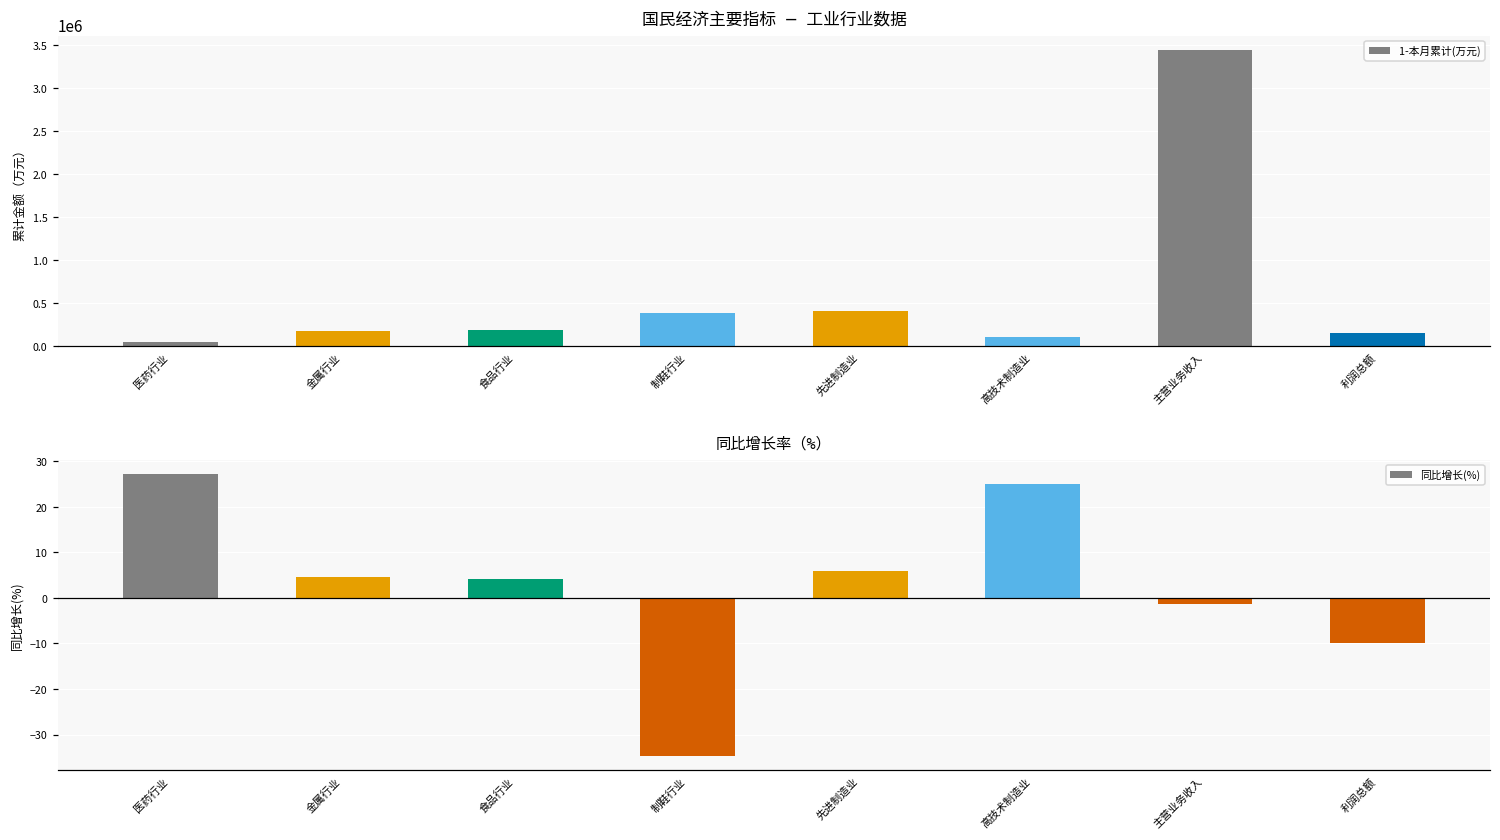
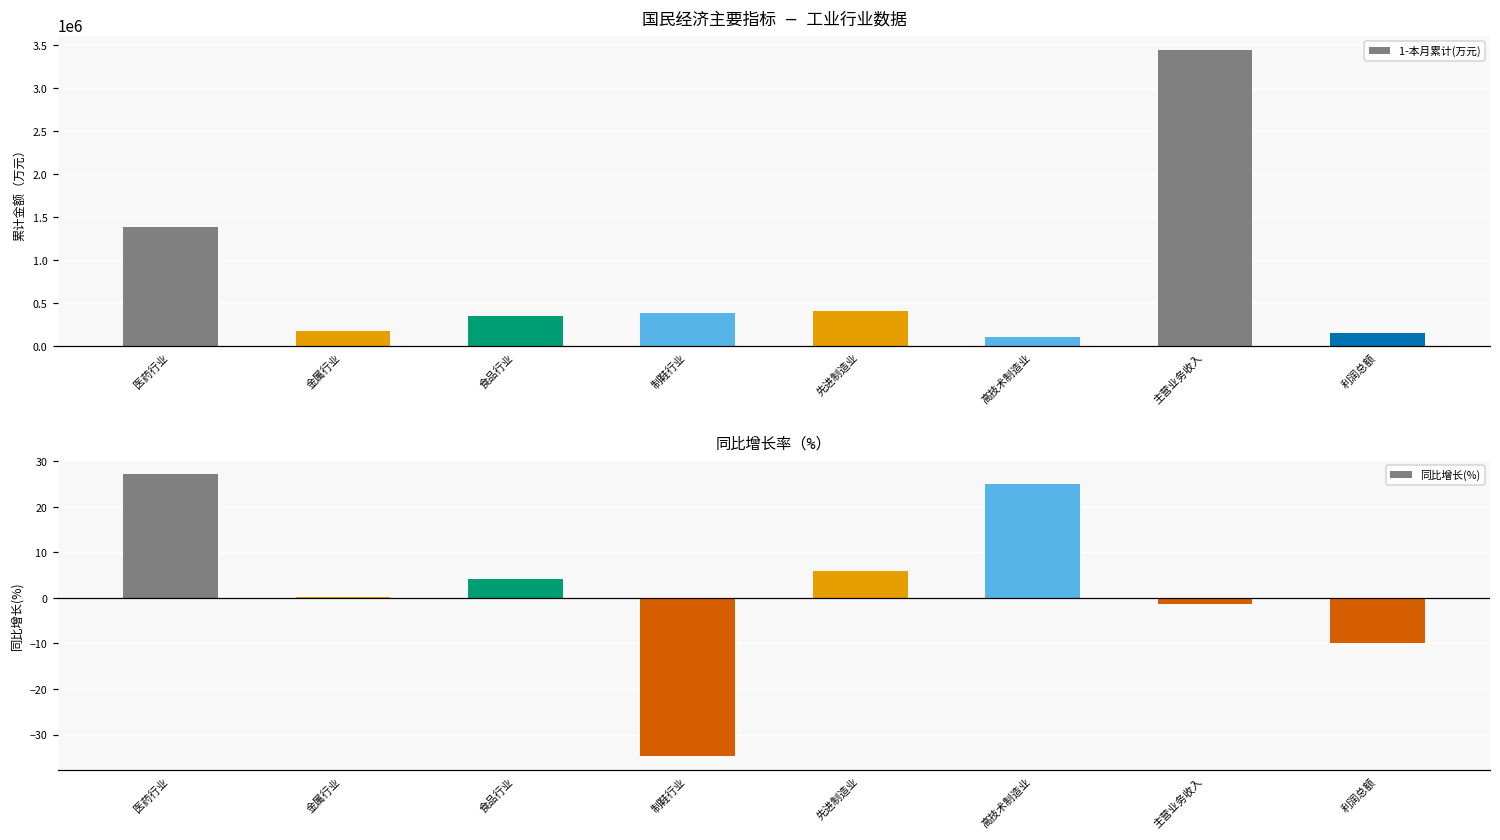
  {
    "国民经济主要指标 — 工业行业数据": {
-     "医药行业": 100000,
+     "医药行业": 1400000,
      "金属行业": 200000,
-     "食品行业": 200000,
+     "食品行业": 400000,
      "制鞋行业": 400000,
      "先进制造业": 400000,
      "高技术制造业": 100000,
      "主营业务收入": 3400000,
      "利润总额": 100000
    },
    "同比增长率（%）": {
      "医药行业": 27,
-     "金属行业": 5,
+     "金属行业": 0,
      "食品行业": 4,
      "制鞋行业": -35,
      "先进制造业": 6,
      "高技术制造业": 25,
      "主营业务收入": -1,
      "利润总额": -10
    }
  }
